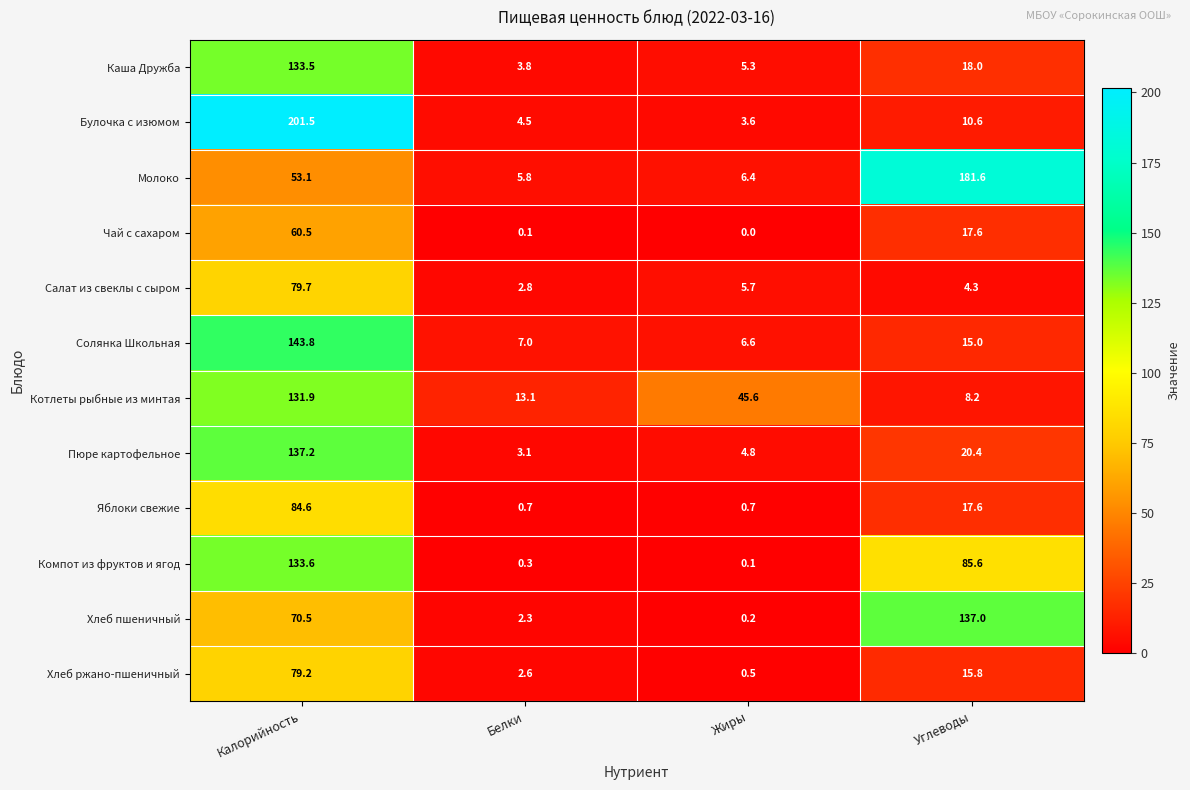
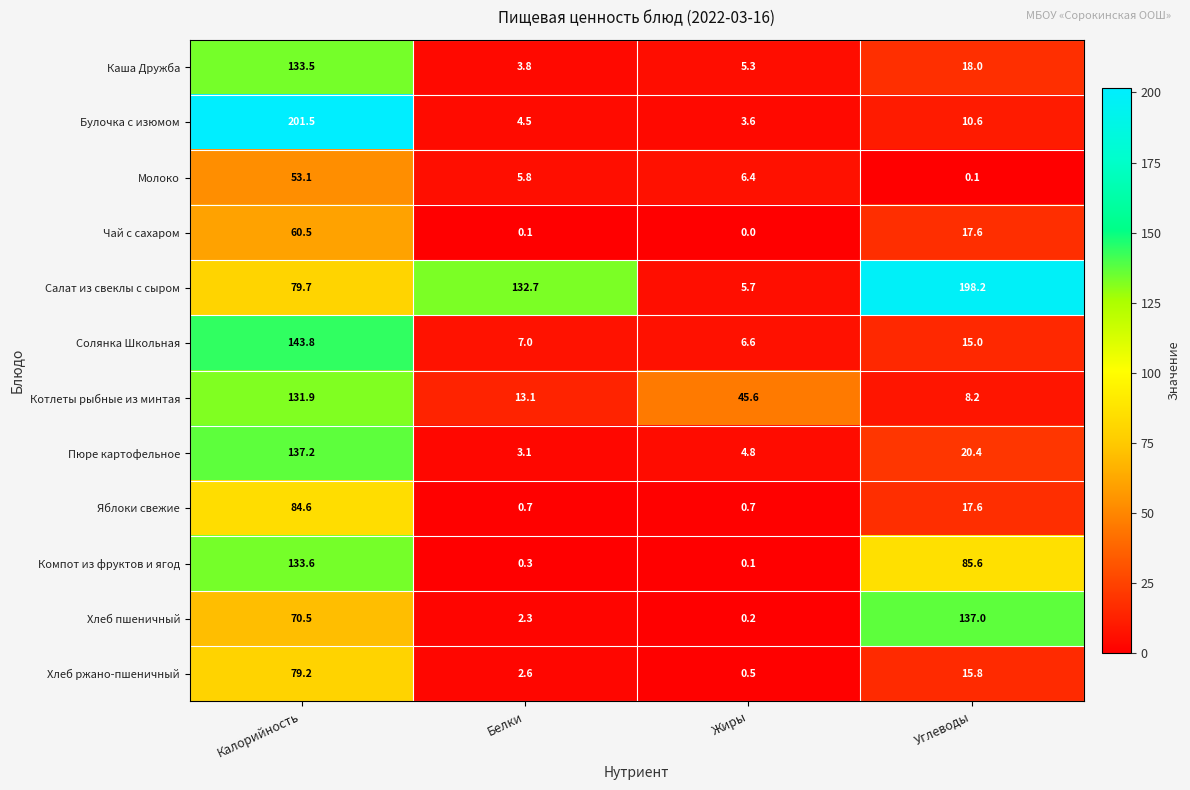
  {
    "Каша Дружба": {
      "Калорийность": 133.5,
      "Белки": 3.8,
      "Жиры": 5.3,
      "Углеводы": 18.0
    },
    "Булочка с изюмом": {
      "Калорийность": 201.5,
      "Белки": 4.5,
      "Жиры": 3.6,
      "Углеводы": 10.6
    },
    "Молоко": {
      "Калорийность": 53.1,
      "Белки": 5.8,
      "Жиры": 6.4,
-     "Углеводы": 181.6
+     "Углеводы": 0.1
    },
    "Чай с сахаром": {
      "Калорийность": 60.5,
      "Белки": 0.1,
      "Жиры": 0.0,
      "Углеводы": 17.6
    },
    "Салат из свеклы с сыром": {
      "Калорийность": 79.7,
-     "Белки": 2.8,
+     "Белки": 132.7,
      "Жиры": 5.7,
-     "Углеводы": 4.3
+     "Углеводы": 198.2
    },
    "Солянка Школьная": {
      "Калорийность": 143.8,
      "Белки": 7.0,
      "Жиры": 6.6,
      "Углеводы": 15.0
    },
    "Котлеты рыбные из минтая": {
      "Калорийность": 131.9,
      "Белки": 13.1,
      "Жиры": 45.6,
      "Углеводы": 8.2
    },
    "Пюре картофельное": {
      "Калорийность": 137.2,
      "Белки": 3.1,
      "Жиры": 4.8,
      "Углеводы": 20.4
    },
    "Яблоки свежие": {
      "Калорийность": 84.6,
      "Белки": 0.7,
      "Жиры": 0.7,
      "Углеводы": 17.6
    },
    "Компот из фруктов и ягод": {
      "Калорийность": 133.6,
      "Белки": 0.3,
      "Жиры": 0.1,
      "Углеводы": 85.6
    },
    "Хлеб пшеничный": {
      "Калорийность": 70.5,
      "Белки": 2.3,
      "Жиры": 0.2,
      "Углеводы": 137.0
    },
    "Хлеб ржано-пшеничный": {
      "Калорийность": 79.2,
      "Белки": 2.6,
      "Жиры": 0.5,
      "Углеводы": 15.8
    }
  }
